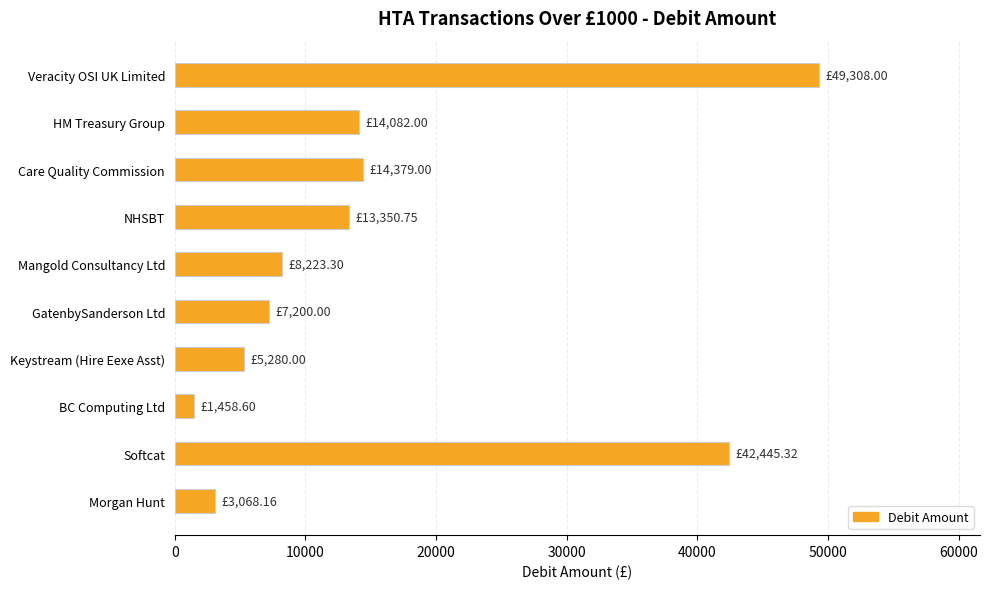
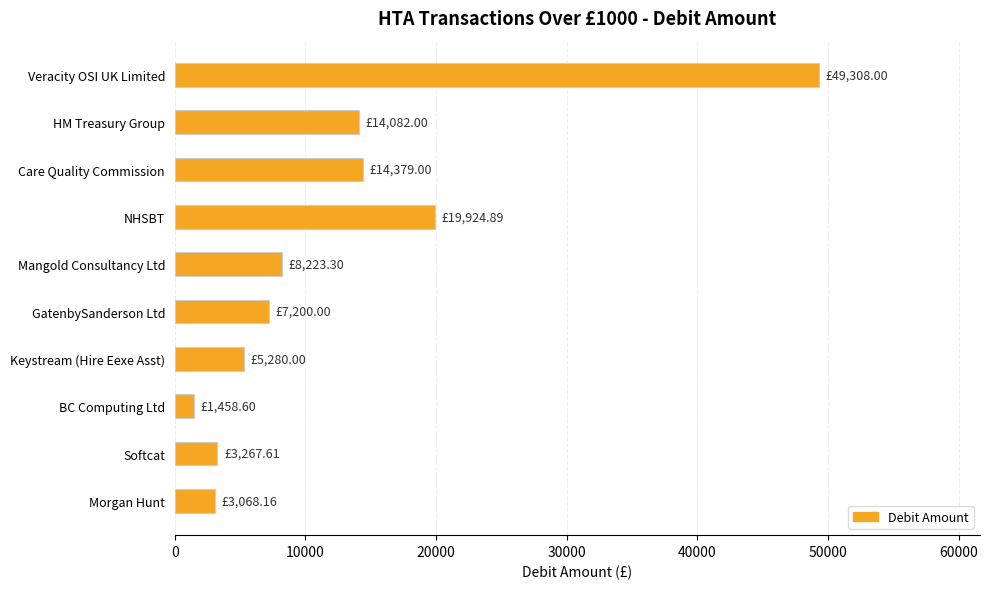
  {
    "Veracity OSI UK Limited": "£49,308.00",
    "HM Treasury Group": "£14,082.00",
    "Care Quality Commission": "£14,379.00",
-   "NHSBT": "£13,350.75",
+   "NHSBT": "£19,924.89",
    "Mangold Consultancy Ltd": "£8,223.30",
    "GatenbySanderson Ltd": "£7,200.00",
    "Keystream (Hire Eexe Asst)": "£5,280.00",
    "BC Computing Ltd": "£1,458.60",
-   "Softcat": "£42,445.32",
+   "Softcat": "£3,267.61",
    "Morgan Hunt": "£3,068.16"
  }
